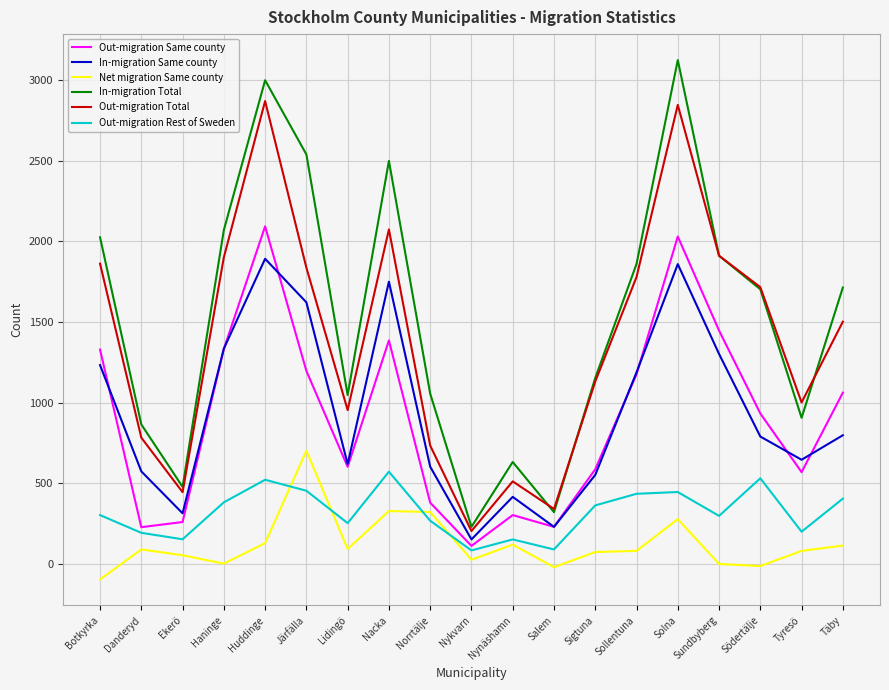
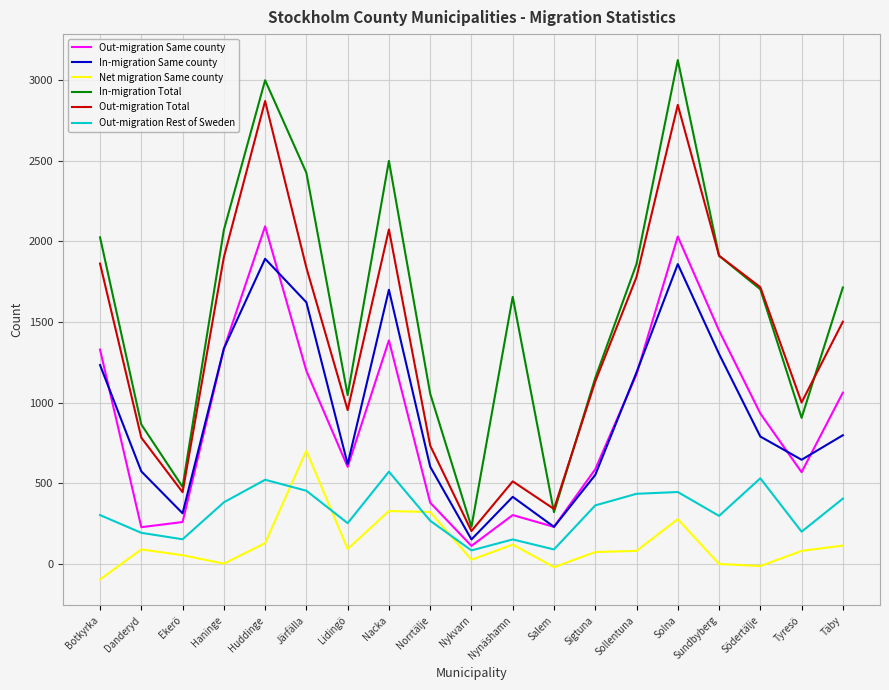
  {
    "Out-migration Same county": {
      "Botkyrka": 1330,
      "Danderyd": 230,
      "Ekerö": 260,
      "Huddinge": 2090,
      "Järfälla": 1200,
      "Lidingö": 600,
      "Nacka": 1390,
      "Norrtälje": 380,
      "Nykvarn": 110,
      "Nynäshamn": 300,
      "Sigtuna": 590,
      "Solna": 2030,
      "Sundbyberg": 1450,
      "Södertälje": 930,
      "Tyresö": 570,
      "Täby": 1060
    },
    "In-migration Same county": {
      "Botkyrka": 1230,
      "Danderyd": 570,
      "Ekerö": 310,
      "Huddinge": 1890,
      "Järfälla": 1620,
      "Lidingö": 620,
-     "Nacka": 1750,
+     "Nacka": 1700,
      "Norrtälje": 600,
      "Nykvarn": 150,
      "Nynäshamn": 420,
      "Sigtuna": 550,
      "Solna": 1860,
      "Sundbyberg": 1300,
      "Södertälje": 790,
      "Tyresö": 650,
      "Täby": 800
    },
    "Net migration Same county": {
      "Botkyrka": -100,
      "Danderyd": 90,
      "Ekerö": 50,
      "Haninge": 0,
      "Huddinge": 130,
      "Järfälla": 700,
      "Lidingö": 90,
      "Nacka": 330,
      "Norrtälje": 320,
      "Nykvarn": 30,
      "Nynäshamn": 120,
      "Salem": -20,
      "Sigtuna": 70,
      "Sollentuna": 80,
      "Solna": 280,
      "Sundbyberg": 0,
      "Södertälje": -10,
      "Tyresö": 80,
      "Täby": 110
    },
    "In-migration Total": {
      "Botkyrka": 2030,
      "Danderyd": 870,
      "Ekerö": 480,
      "Haninge": 2070,
      "Huddinge": 3000,
-     "Järfälla": 2540,
+     "Järfälla": 2430,
      "Lidingö": 1050,
      "Nacka": 2500,
      "Norrtälje": 1060,
      "Nykvarn": 230,
-     "Nynäshamn": 630,
+     "Nynäshamn": 1660,
      "Salem": 320,
      "Sigtuna": 1150,
      "Sollentuna": 1860,
      "Solna": 3120,
      "Tyresö": 910,
      "Täby": 1710
    },
    "Out-migration Total": {
      "Botkyrka": 1860,
      "Danderyd": 780,
      "Ekerö": 450,
      "Haninge": 1900,
      "Huddinge": 2870,
      "Järfälla": 1840,
      "Lidingö": 950,
      "Nacka": 2070,
      "Norrtälje": 730,
      "Nykvarn": 200,
      "Nynäshamn": 510,
      "Salem": 340,
      "Sigtuna": 1130,
      "Sollentuna": 1780,
      "Solna": 2850,
      "Tyresö": 1000,
      "Täby": 1500
    },
    "Out-migration Rest of Sweden": {
      "Botkyrka": 300,
      "Danderyd": 190,
      "Ekerö": 150,
      "Haninge": 380,
      "Huddinge": 520,
      "Järfälla": 450,
      "Lidingö": 250,
      "Nacka": 570,
      "Norrtälje": 270,
      "Nykvarn": 80,
      "Nynäshamn": 150,
      "Salem": 90,
      "Sigtuna": 360,
      "Sollentuna": 440,
      "Solna": 450,
      "Sundbyberg": 300,
      "Södertälje": 530,
      "Tyresö": 200,
      "Täby": 410
    }
  }
